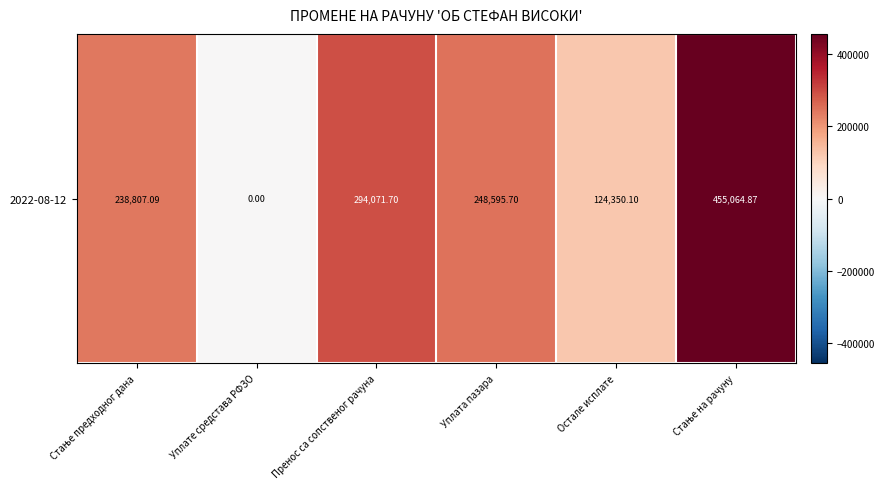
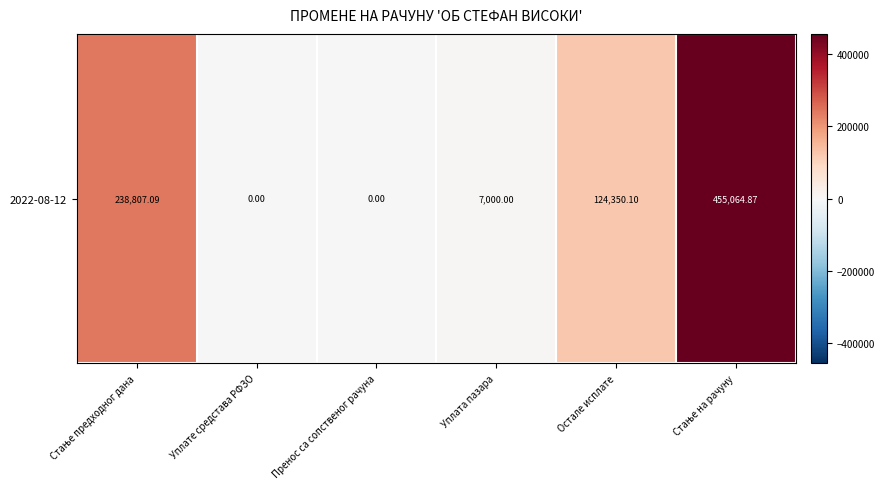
  {
    "2022-08-12": {
      "Стање предходног дана": "238,807.09",
      "Уплате средстава РФЗО": "0.00",
-     "Пренос са сопственог рачуна": "294,071.70",
-     "Уплата пазара": "248,595.70",
+     "Пренос са сопственог рачуна": "0.00",
+     "Уплата пазара": "7,000.00",
      "Остале исплате": "124,350.10",
      "Стање на рачуну": "455,064.87"
    }
  }
